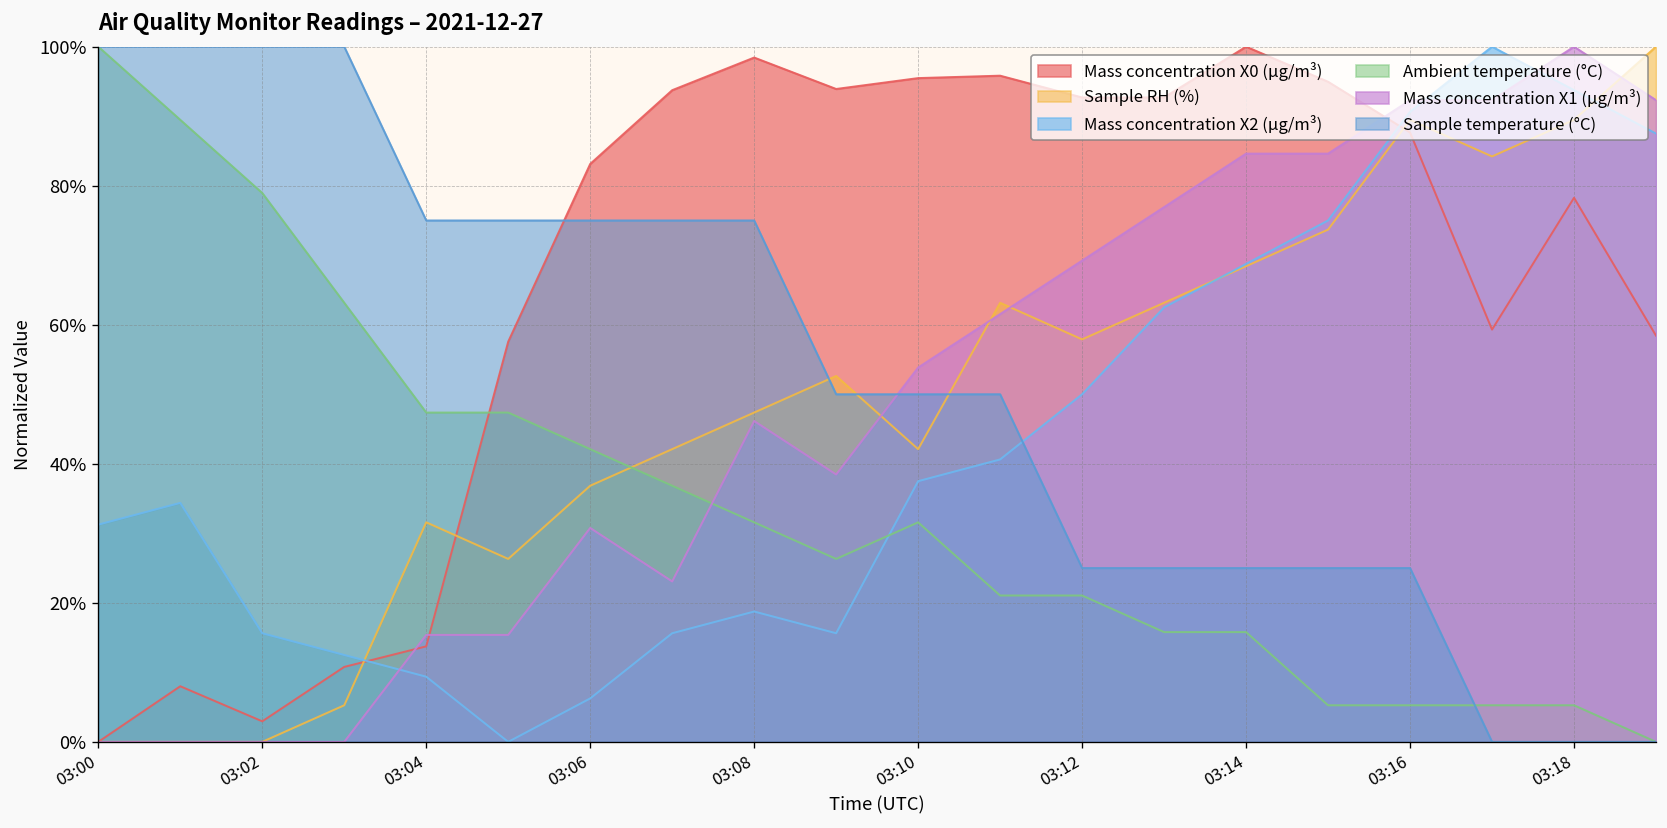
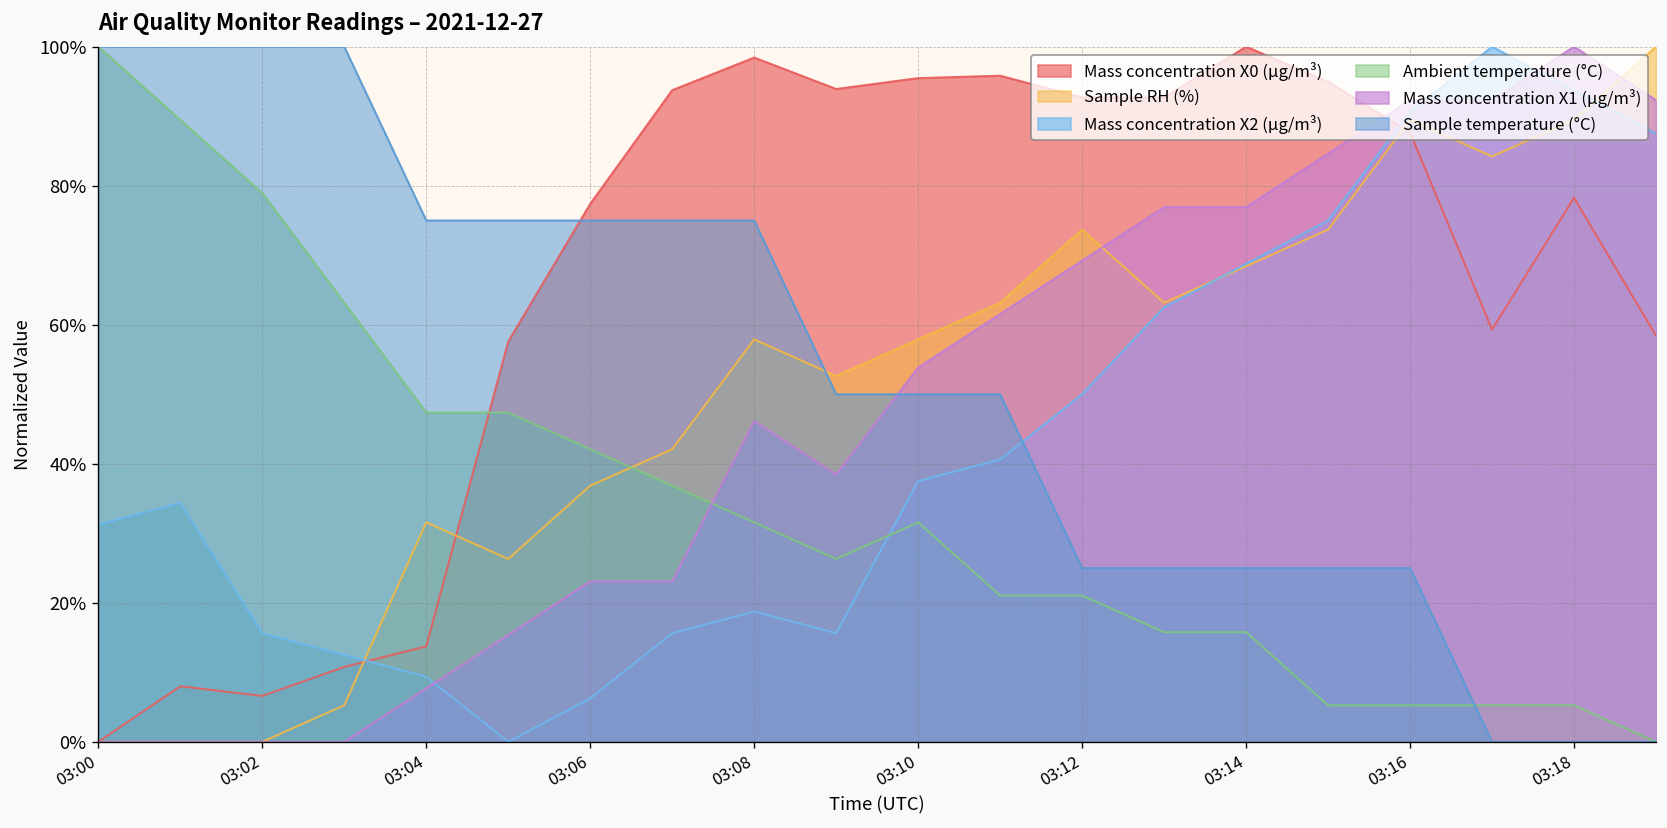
  {
    "Mass concentration X0 (μg/m³)": {
-     "03:02": "3%",
+     "03:02": "7%",
      "03:04": "14%",
-     "03:06": "83%",
+     "03:06": "77%",
      "03:08": "98%",
      "03:10": "95%",
      "03:14": "100%",
      "03:18": "78%"
    },
    "Sample RH (%)": {
      "03:04": "32%",
      "03:06": "37%",
-     "03:08": "47%",
-     "03:10": "42%",
-     "03:12": "58%"
+     "03:08": "58%",
+     "03:10": "58%",
+     "03:12": "74%"
    },
    "Ambient temperature (°C)": {
      "03:02": "79%",
      "03:04": "47%",
      "03:06": "42%",
      "03:08": "32%",
      "03:10": "32%",
      "03:12": "21%",
      "03:14": "16%",
      "03:16": "5%",
      "03:18": "5%"
    },
    "Mass concentration X1 (μg/m³)": {
-     "03:04": "15%",
-     "03:06": "31%",
+     "03:04": "8%",
+     "03:06": "23%",
      "03:08": "46%",
      "03:10": "54%",
      "03:12": "69%",
-     "03:14": "85%",
+     "03:14": "77%",
      "03:18": "100%"
    }
  }
